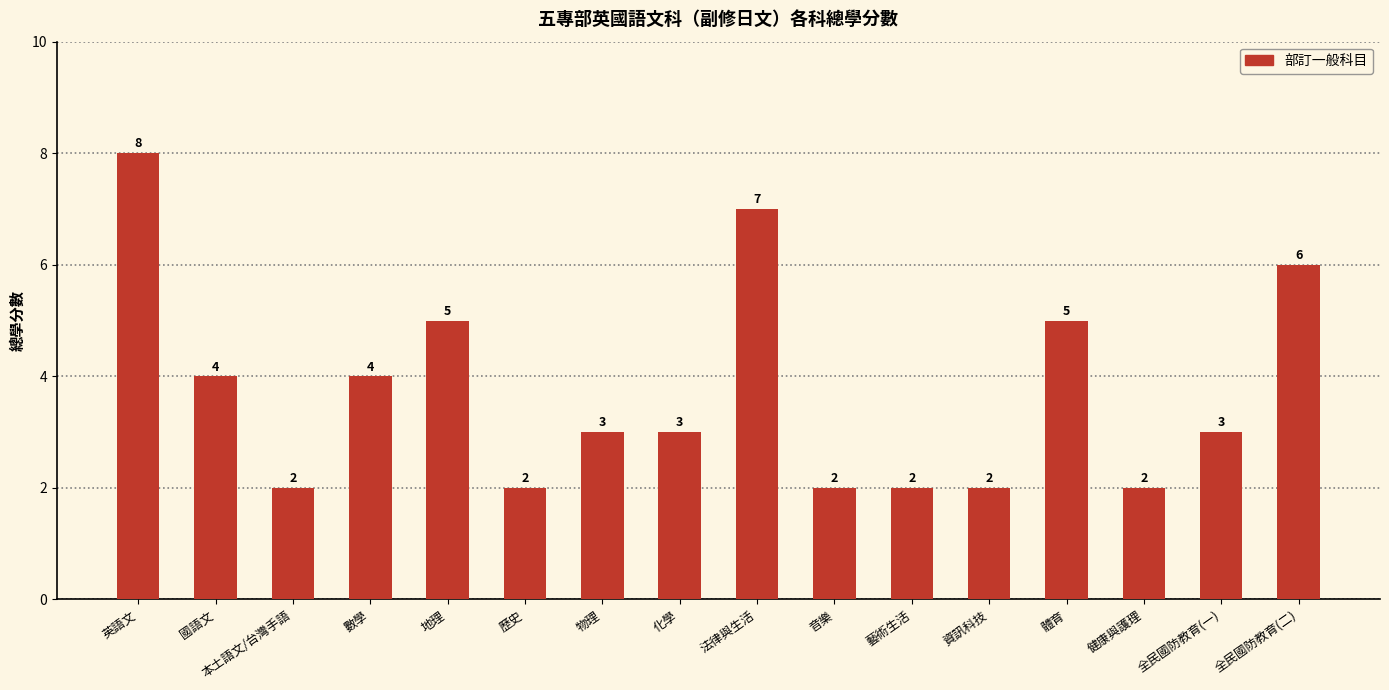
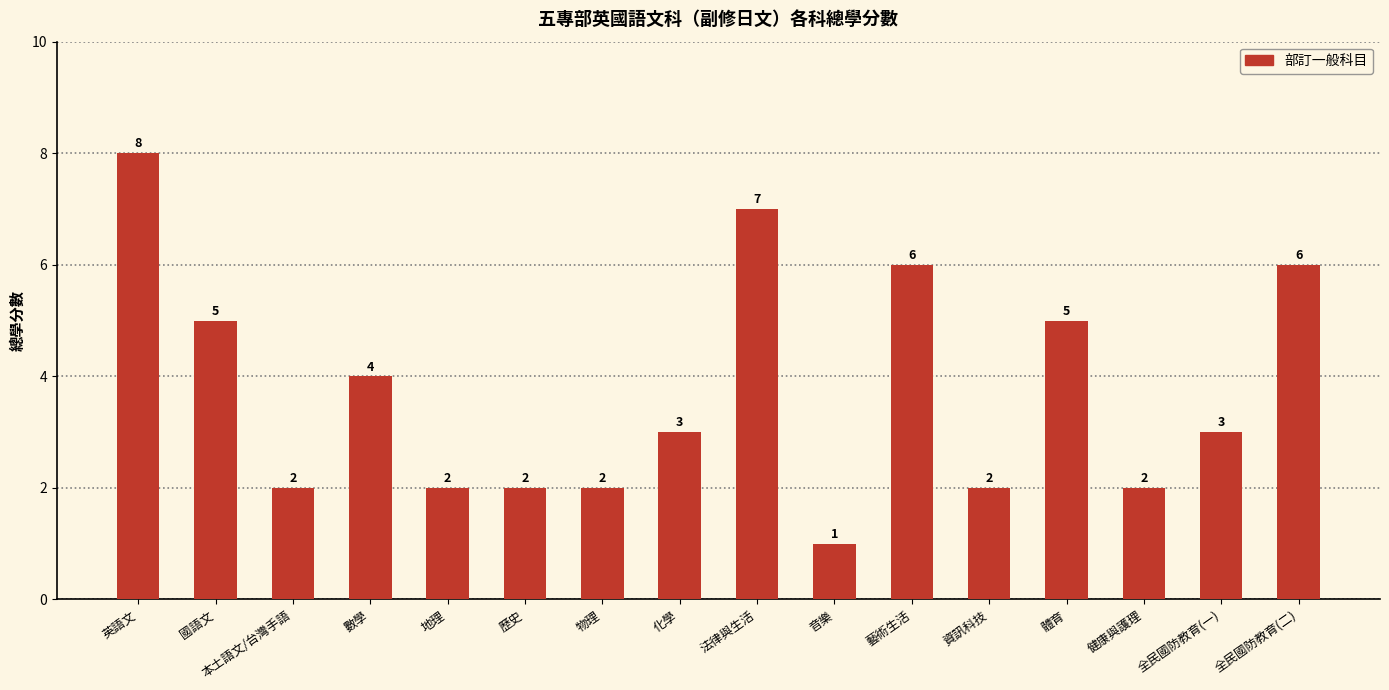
  {
    "英語文": 8,
-   "國語文": 4,
+   "國語文": 5,
    "本土語文/台灣手語": 2,
    "數學": 4,
-   "地理": 5,
+   "地理": 2,
    "歷史": 2,
-   "物理": 3,
+   "物理": 2,
    "化學": 3,
    "法律與生活": 7,
-   "音樂": 2,
-   "藝術生活": 2,
+   "音樂": 1,
+   "藝術生活": 6,
    "資訊科技": 2,
    "體育": 5,
    "健康與護理": 2,
    "全民國防教育(一)": 3,
    "全民國防教育(二)": 6
  }
